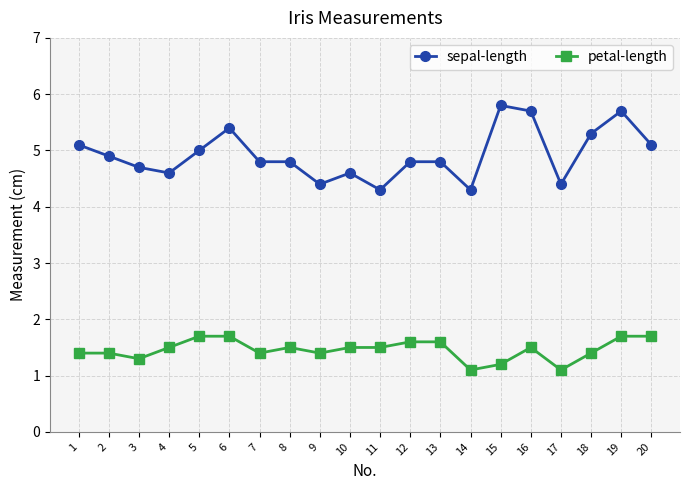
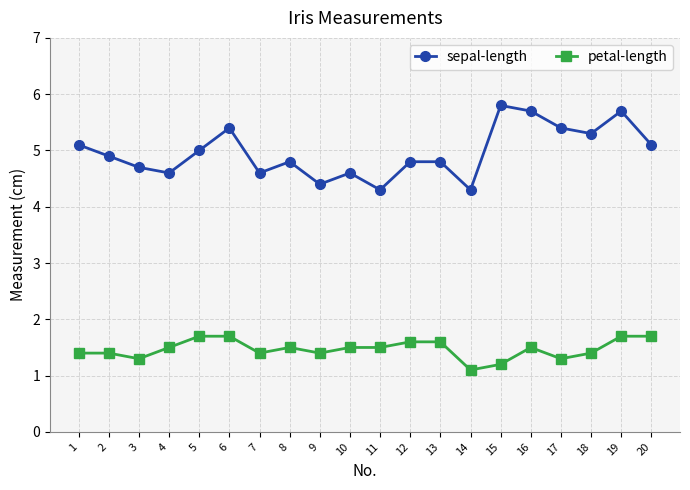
  {
    "sepal-length": {
      "1": 5.1,
      "2": 4.9,
      "3": 4.7,
      "4": 4.6,
      "5": 5.0,
      "6": 5.4,
-     "7": 4.8,
+     "7": 4.6,
      "8": 4.8,
      "9": 4.4,
      "10": 4.6,
      "11": 4.3,
      "12": 4.8,
      "13": 4.8,
      "14": 4.3,
      "15": 5.8,
      "16": 5.7,
-     "17": 4.4,
+     "17": 5.4,
      "18": 5.3,
      "19": 5.7,
      "20": 5.1
    },
    "petal-length": {
      "1": 1.4,
      "2": 1.4,
      "3": 1.3,
      "4": 1.5,
      "5": 1.7,
      "6": 1.7,
      "7": 1.4,
      "8": 1.5,
      "9": 1.4,
      "10": 1.5,
      "11": 1.5,
      "12": 1.6,
      "13": 1.6,
      "14": 1.1,
      "15": 1.2,
      "16": 1.5,
-     "17": 1.1,
+     "17": 1.3,
      "18": 1.4,
      "19": 1.7,
      "20": 1.7
    }
  }
